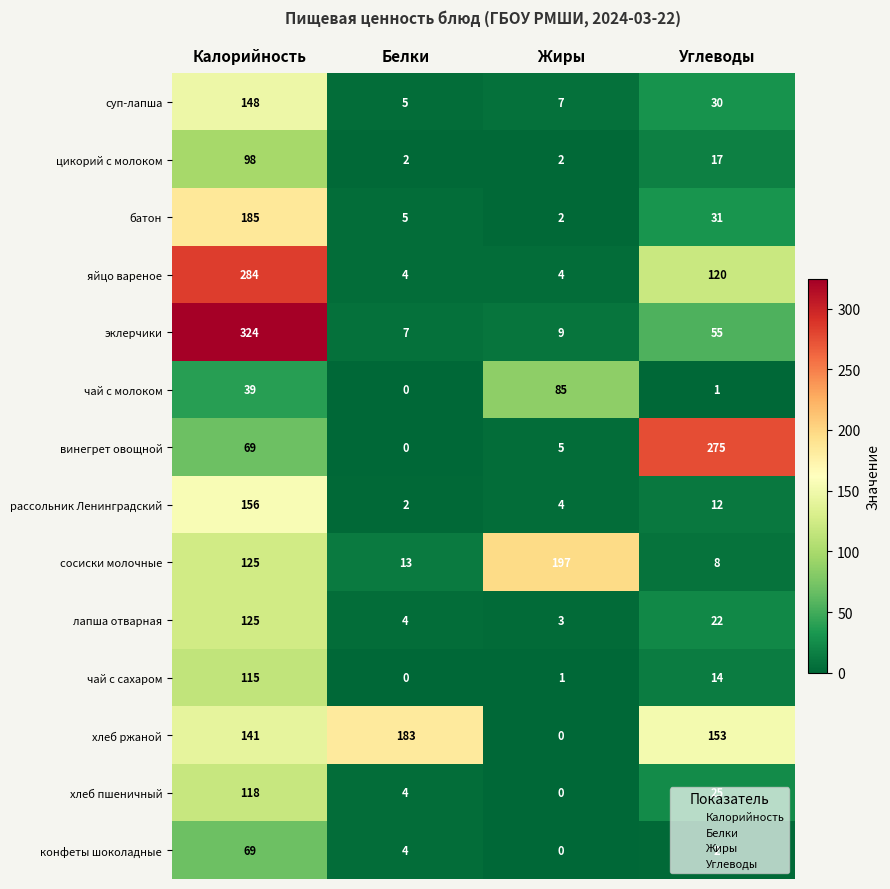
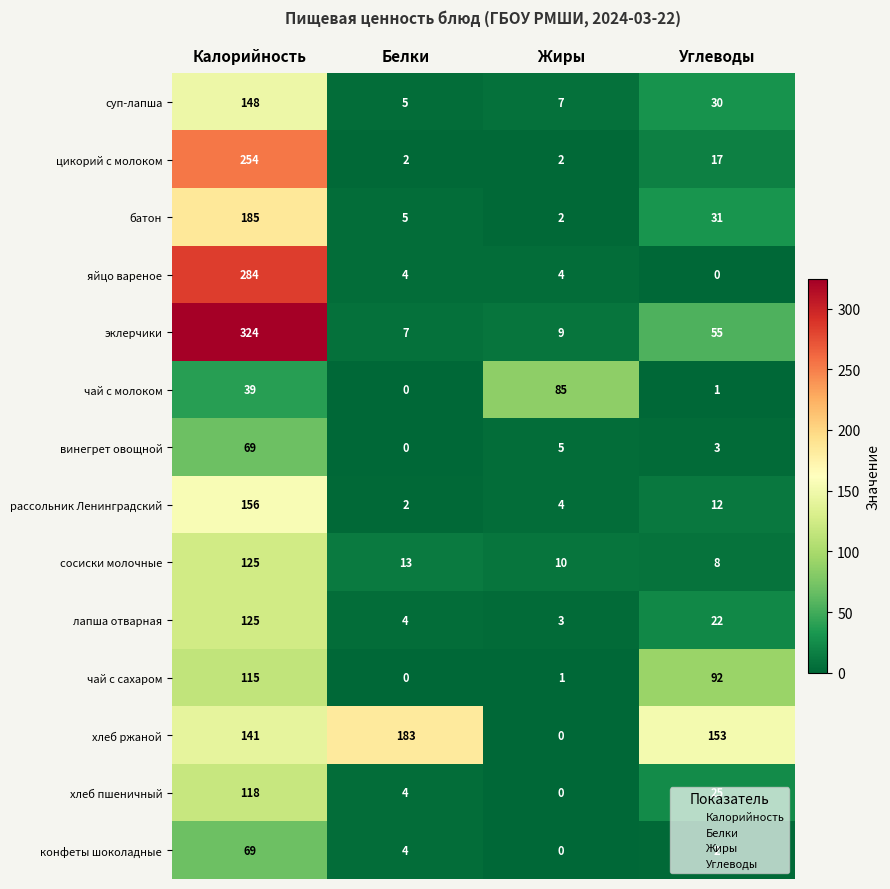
  {
    "суп-лапша": {
      "Калорийность": 148,
      "Белки": 5,
      "Жиры": 7,
      "Углеводы": 30
    },
    "цикорий с молоком": {
-     "Калорийность": 98,
+     "Калорийность": 254,
      "Белки": 2,
      "Жиры": 2,
      "Углеводы": 17
    },
    "батон": {
      "Калорийность": 185,
      "Белки": 5,
      "Жиры": 2,
      "Углеводы": 31
    },
    "яйцо вареное": {
      "Калорийность": 284,
      "Белки": 4,
      "Жиры": 4,
-     "Углеводы": 120
+     "Углеводы": 0
    },
    "эклерчики": {
      "Калорийность": 324,
      "Белки": 7,
      "Жиры": 9,
      "Углеводы": 55
    },
    "чай с молоком": {
      "Калорийность": 39,
      "Белки": 0,
      "Жиры": 85,
      "Углеводы": 1
    },
    "винегрет овощной": {
      "Калорийность": 69,
      "Белки": 0,
      "Жиры": 5,
-     "Углеводы": 275
+     "Углеводы": 3
    },
    "рассольник Ленинградский": {
      "Калорийность": 156,
      "Белки": 2,
      "Жиры": 4,
      "Углеводы": 12
    },
    "сосиски молочные": {
      "Калорийность": 125,
      "Белки": 13,
-     "Жиры": 197,
+     "Жиры": 10,
      "Углеводы": 8
    },
    "лапша отварная": {
      "Калорийность": 125,
      "Белки": 4,
      "Жиры": 3,
      "Углеводы": 22
    },
    "чай с сахаром": {
      "Калорийность": 115,
      "Белки": 0,
      "Жиры": 1,
-     "Углеводы": 14
+     "Углеводы": 92
    },
    "хлеб ржаной": {
      "Калорийность": 141,
      "Белки": 183,
      "Жиры": 0,
      "Углеводы": 153
    },
    "хлеб пшеничный": {
      "Калорийность": 118,
      "Белки": 4,
      "Жиры": 0
    },
    "конфеты шоколадные": {
      "Калорийность": 69,
      "Белки": 4,
      "Жиры": 0
    }
  }
